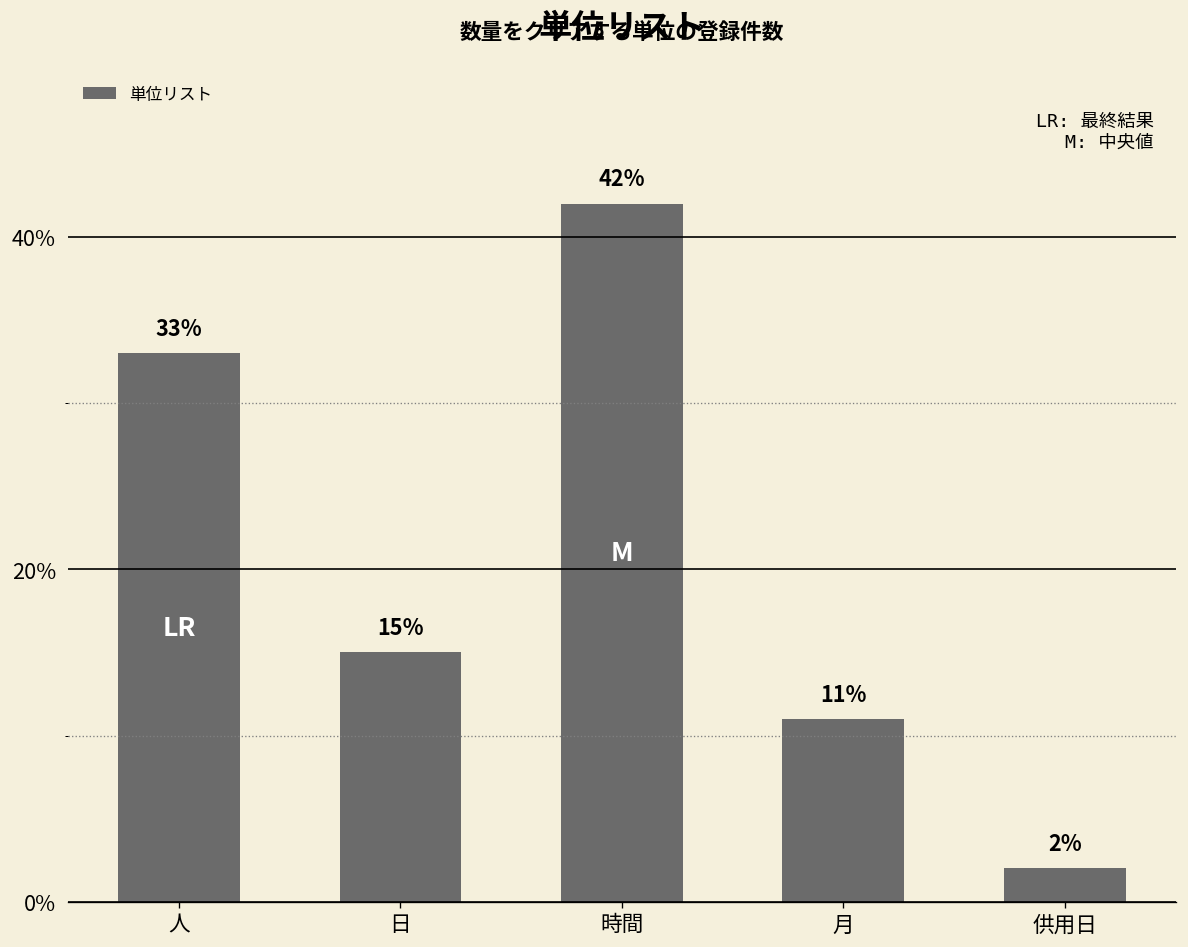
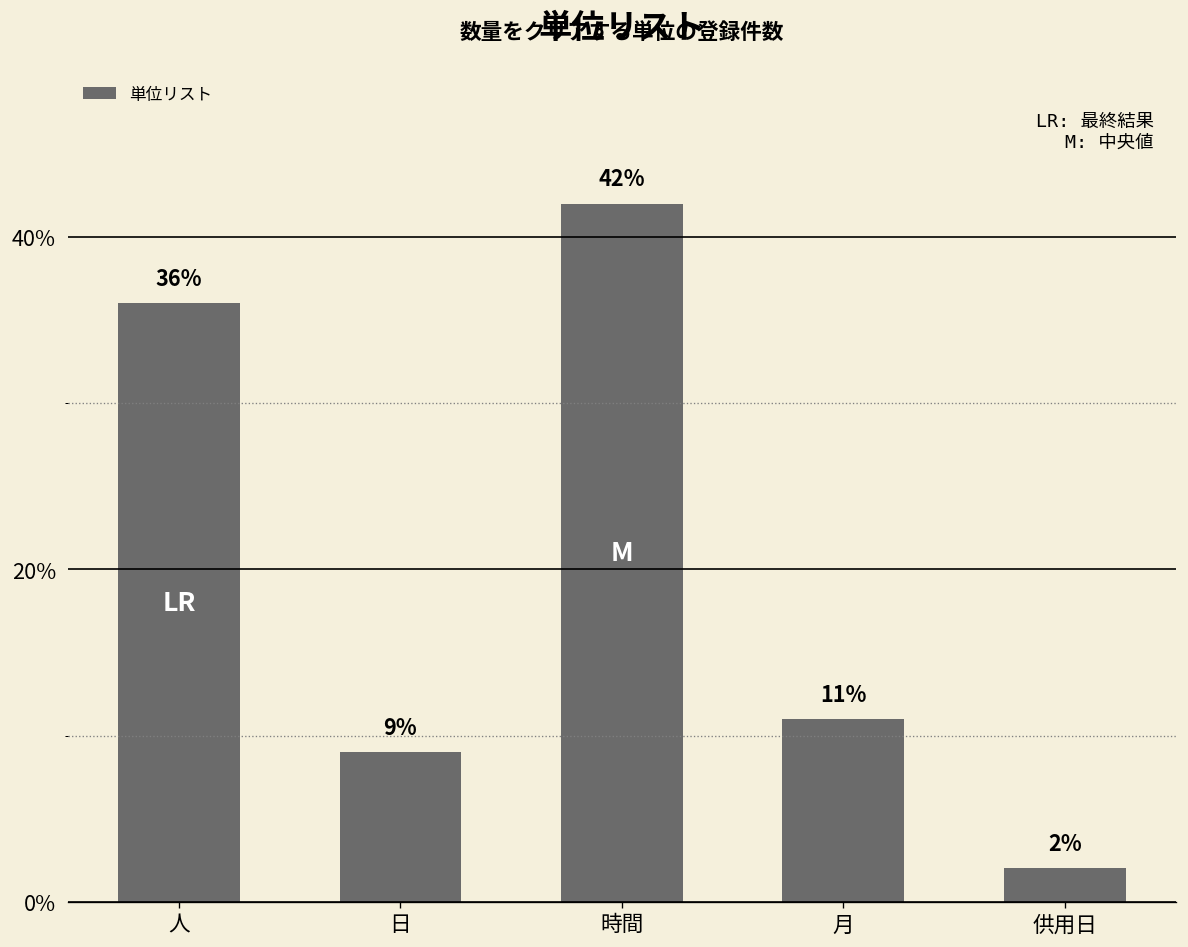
  {
-   "人": "33%",
-   "日": "15%",
+   "人": "36%",
+   "日": "9%",
    "時間": "42%",
    "月": "11%",
    "供用日": "2%"
  }
